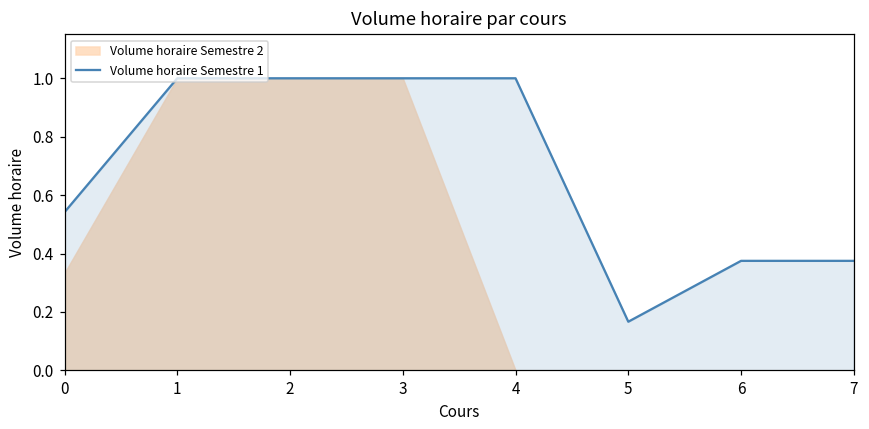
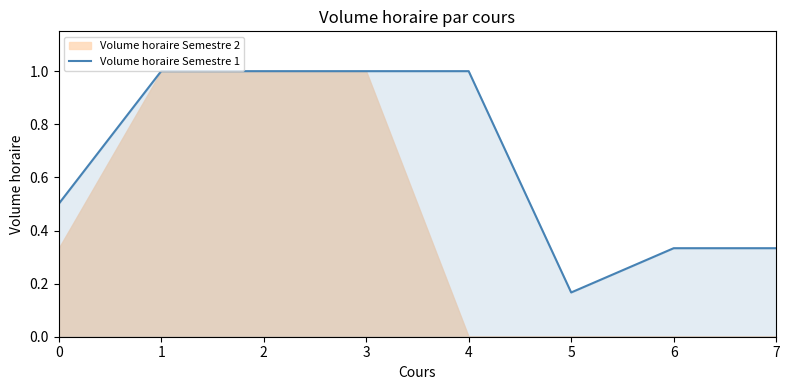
  {
    "Volume horaire Semestre 1": {
-     "0": 0.54,
+     "0": 0.50,
      "4": 1.00,
      "5": 0.17,
-     "6": 0.38,
-     "7": 0.38
+     "6": 0.33,
+     "7": 0.33
    },
    "Volume horaire Semestre 2": {
      "0": 0.33,
      "4": 0.00,
      "5": 0.00,
      "6": 0.00,
      "7": 0.00
    }
  }
